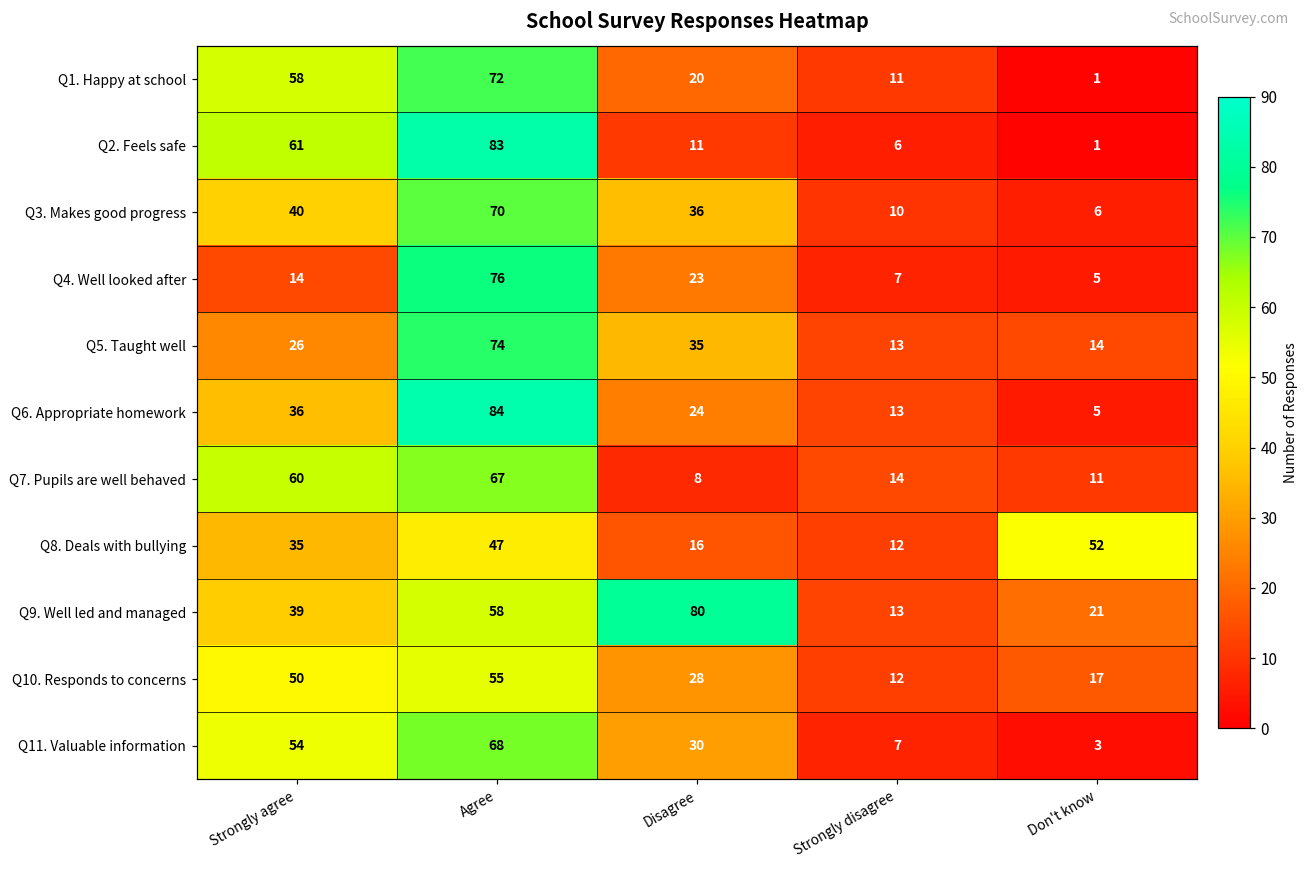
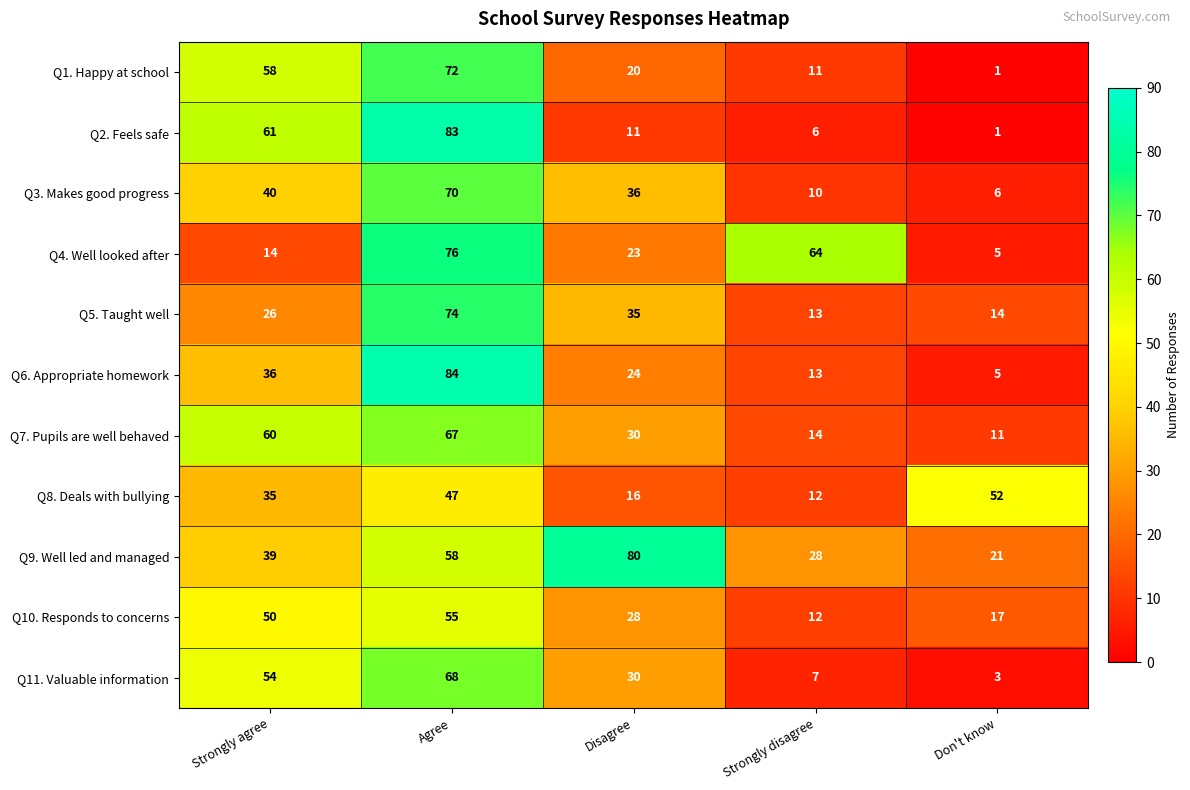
  {
    "Q1. Happy at school": {
      "Strongly agree": 58,
      "Agree": 72,
      "Disagree": 20,
      "Strongly disagree": 11,
      "Don't know": 1
    },
    "Q2. Feels safe": {
      "Strongly agree": 61,
      "Agree": 83,
      "Disagree": 11,
      "Strongly disagree": 6,
      "Don't know": 1
    },
    "Q3. Makes good progress": {
      "Strongly agree": 40,
      "Agree": 70,
      "Disagree": 36,
      "Strongly disagree": 10,
      "Don't know": 6
    },
    "Q4. Well looked after": {
      "Strongly agree": 14,
      "Agree": 76,
      "Disagree": 23,
-     "Strongly disagree": 7,
+     "Strongly disagree": 64,
      "Don't know": 5
    },
    "Q5. Taught well": {
      "Strongly agree": 26,
      "Agree": 74,
      "Disagree": 35,
      "Strongly disagree": 13,
      "Don't know": 14
    },
    "Q6. Appropriate homework": {
      "Strongly agree": 36,
      "Agree": 84,
      "Disagree": 24,
      "Strongly disagree": 13,
      "Don't know": 5
    },
    "Q7. Pupils are well behaved": {
      "Strongly agree": 60,
      "Agree": 67,
-     "Disagree": 8,
+     "Disagree": 30,
      "Strongly disagree": 14,
      "Don't know": 11
    },
    "Q8. Deals with bullying": {
      "Strongly agree": 35,
      "Agree": 47,
      "Disagree": 16,
      "Strongly disagree": 12,
      "Don't know": 52
    },
    "Q9. Well led and managed": {
      "Strongly agree": 39,
      "Agree": 58,
      "Disagree": 80,
-     "Strongly disagree": 13,
+     "Strongly disagree": 28,
      "Don't know": 21
    },
    "Q10. Responds to concerns": {
      "Strongly agree": 50,
      "Agree": 55,
      "Disagree": 28,
      "Strongly disagree": 12,
      "Don't know": 17
    },
    "Q11. Valuable information": {
      "Strongly agree": 54,
      "Agree": 68,
      "Disagree": 30,
      "Strongly disagree": 7,
      "Don't know": 3
    }
  }
